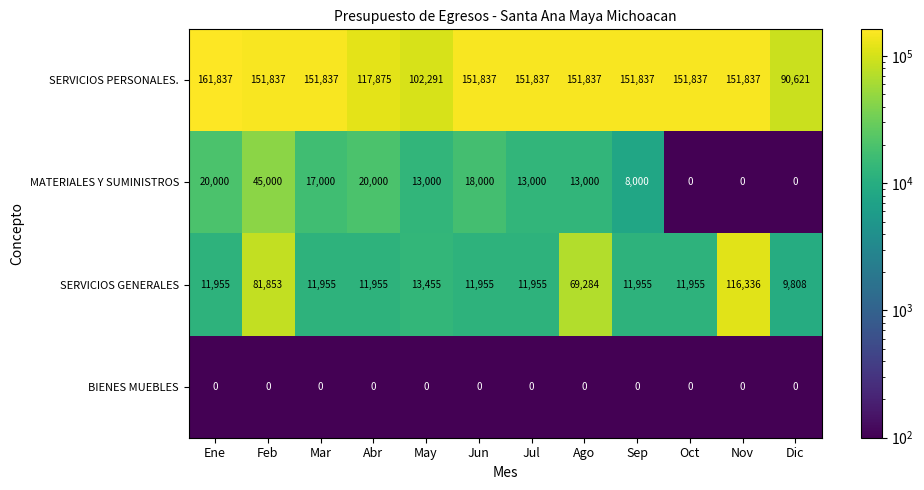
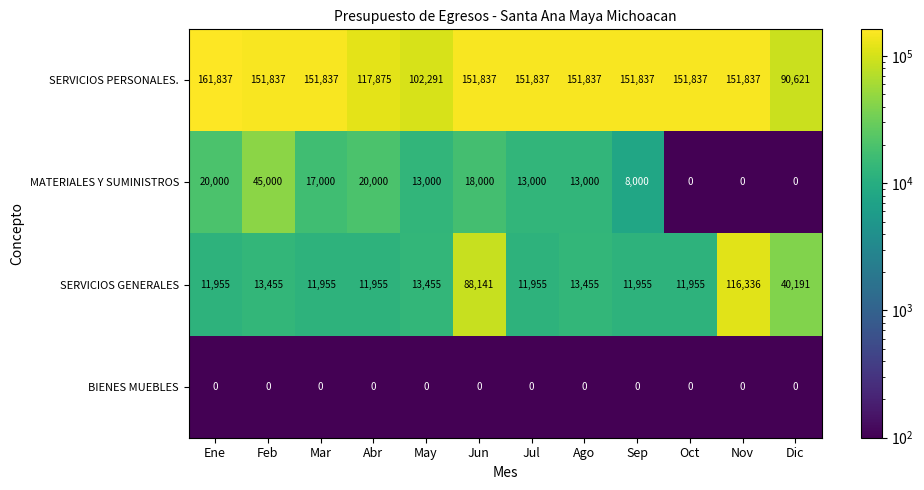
  {
    "SERVICIOS PERSONALES.": {
      "Ene": "161,837",
      "Feb": "151,837",
      "Mar": "151,837",
      "Abr": "117,875",
      "May": "102,291",
      "Jun": "151,837",
      "Jul": "151,837",
      "Ago": "151,837",
      "Sep": "151,837",
      "Oct": "151,837",
      "Nov": "151,837",
      "Dic": "90,621"
    },
    "MATERIALES Y SUMINISTROS": {
      "Ene": "20,000",
      "Feb": "45,000",
      "Mar": "17,000",
      "Abr": "20,000",
      "May": "13,000",
      "Jun": "18,000",
      "Jul": "13,000",
      "Ago": "13,000",
      "Sep": "8,000",
      "Oct": "0",
      "Nov": "0",
      "Dic": "0"
    },
    "SERVICIOS GENERALES": {
      "Ene": "11,955",
-     "Feb": "81,853",
+     "Feb": "13,455",
      "Mar": "11,955",
      "Abr": "11,955",
      "May": "13,455",
-     "Jun": "11,955",
+     "Jun": "88,141",
      "Jul": "11,955",
-     "Ago": "69,284",
+     "Ago": "13,455",
      "Sep": "11,955",
      "Oct": "11,955",
      "Nov": "116,336",
-     "Dic": "9,808"
+     "Dic": "40,191"
    },
    "BIENES MUEBLES": {
      "Ene": "0",
      "Feb": "0",
      "Mar": "0",
      "Abr": "0",
      "May": "0",
      "Jun": "0",
      "Jul": "0",
      "Ago": "0",
      "Sep": "0",
      "Oct": "0",
      "Nov": "0",
      "Dic": "0"
    }
  }
